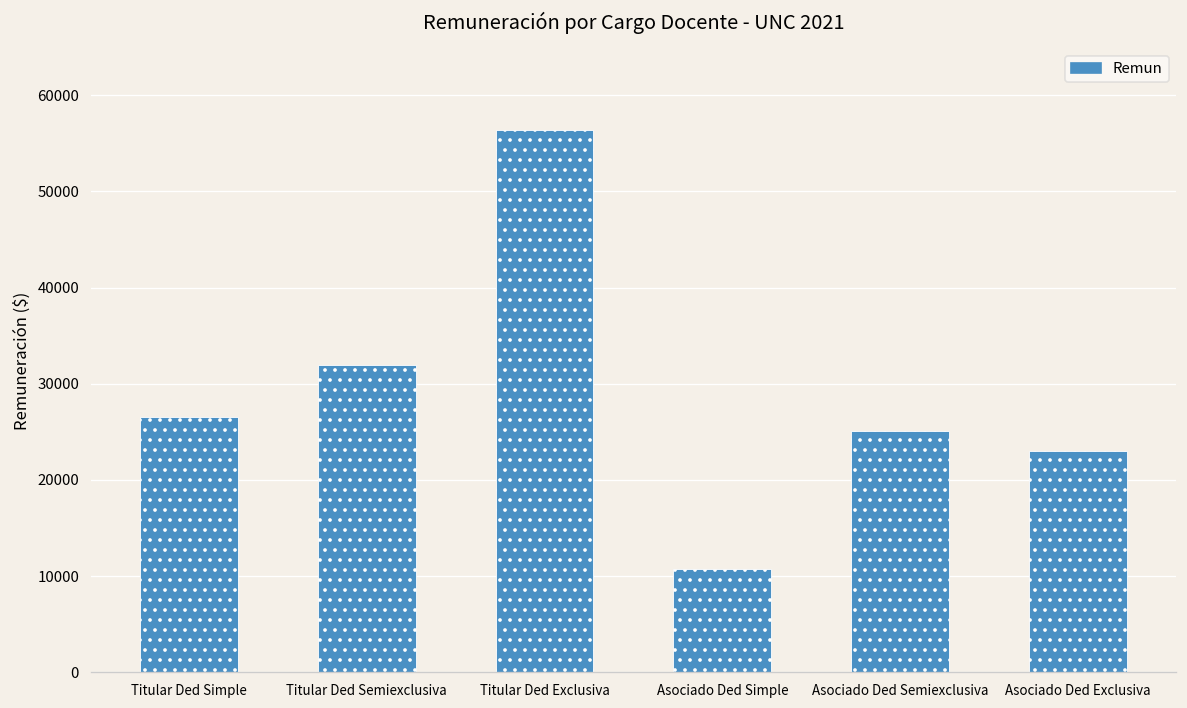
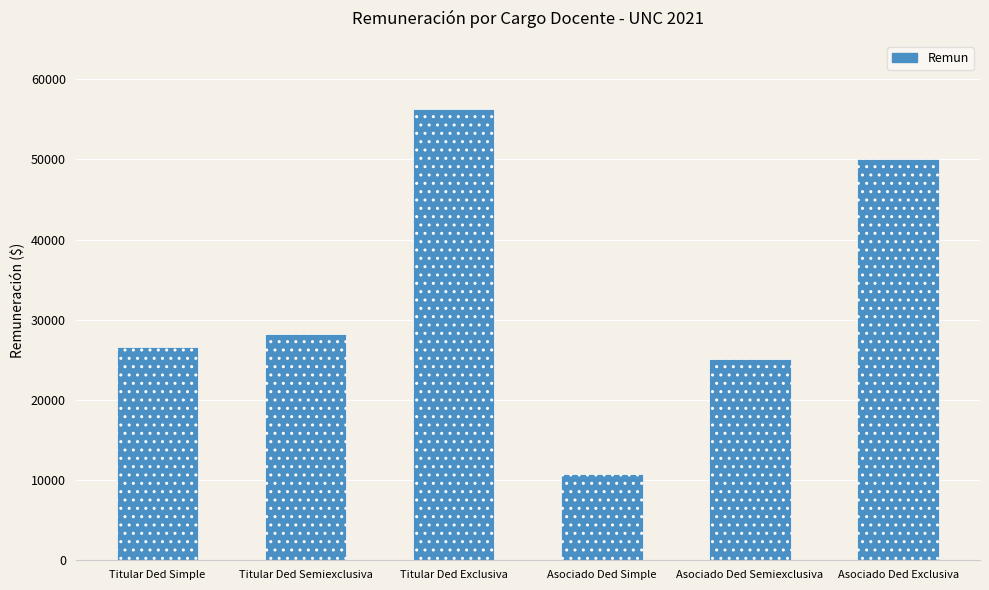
  {
    "Titular Ded Simple": 27000,
-   "Titular Ded Semiexclusiva": 32000,
+   "Titular Ded Semiexclusiva": 28000,
    "Titular Ded Exclusiva": 56000,
    "Asociado Ded Simple": 11000,
    "Asociado Ded Semiexclusiva": 25000,
-   "Asociado Ded Exclusiva": 23000
+   "Asociado Ded Exclusiva": 50000
  }
